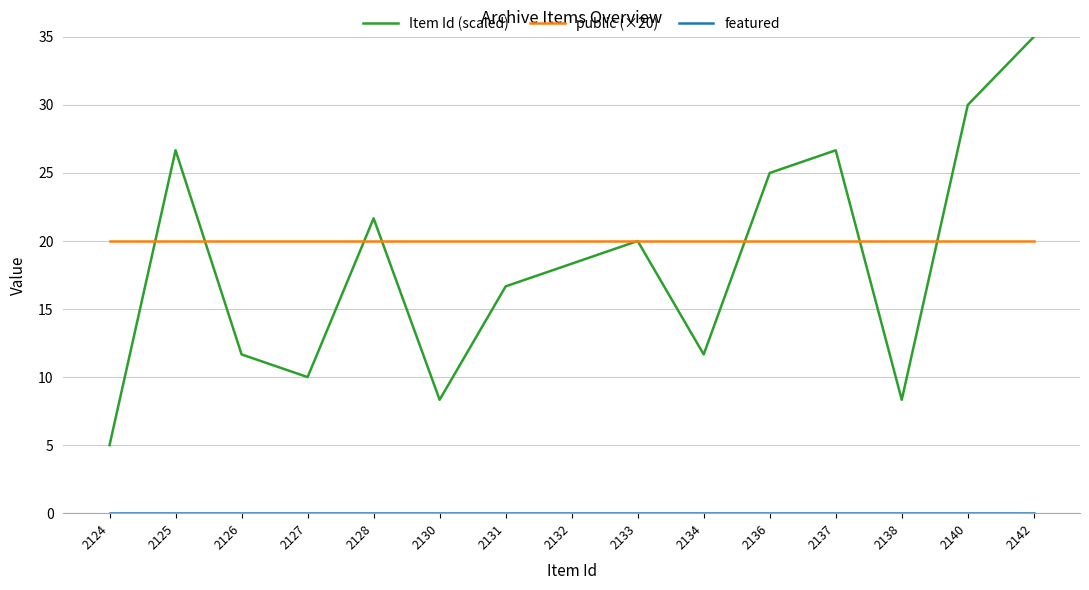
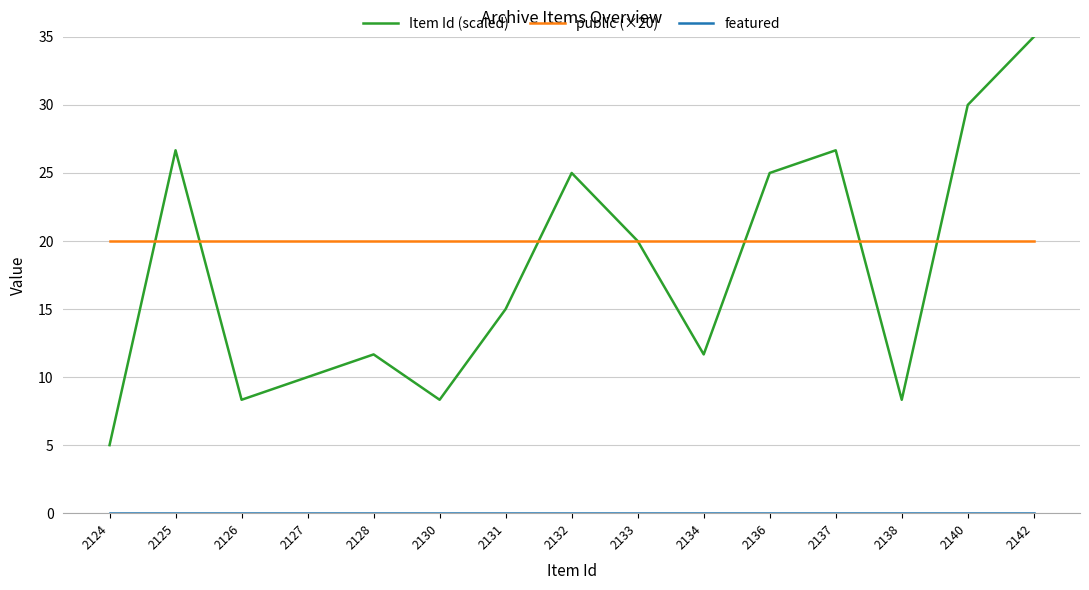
  {
    "Item Id (scaled)": {
      "2124": 5.0,
      "2125": 26.7,
-     "2126": 11.7,
+     "2126": 8.3,
      "2127": 10.0,
-     "2128": 21.7,
+     "2128": 11.7,
      "2130": 8.3,
-     "2131": 16.7,
-     "2132": 18.3,
+     "2131": 15.0,
+     "2132": 25.0,
      "2134": 11.7,
      "2136": 25.0,
      "2137": 26.7,
      "2138": 8.3,
      "2140": 30.0,
      "2142": 35.0
    },
    "public (×20)": {
      "2124": 20.0,
      "2125": 20.0,
      "2126": 20.0,
      "2127": 20.0,
      "2128": 20.0,
      "2130": 20.0,
      "2131": 20.0,
      "2132": 20.0,
      "2134": 20.0,
      "2136": 20.0,
      "2137": 20.0,
      "2138": 20.0,
      "2140": 20.0,
      "2142": 20.0
    },
    "featured": {
      "2124": 0.0,
      "2125": 0.0,
      "2126": 0.0,
      "2127": 0.0,
      "2128": 0.0,
      "2130": 0.0,
      "2131": 0.0,
      "2132": 0.0,
      "2133": 0.0,
      "2134": 0.0,
      "2136": 0.0,
      "2137": 0.0,
      "2138": 0.0,
      "2140": 0.0,
      "2142": 0.0
    }
  }
